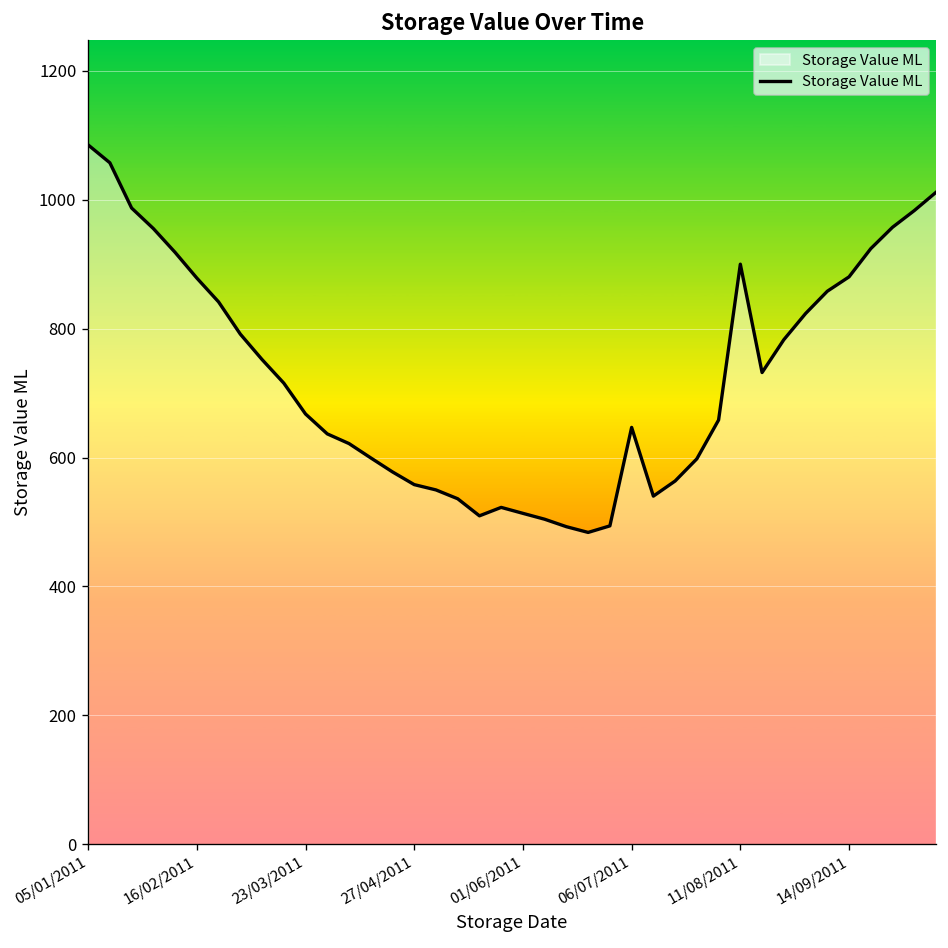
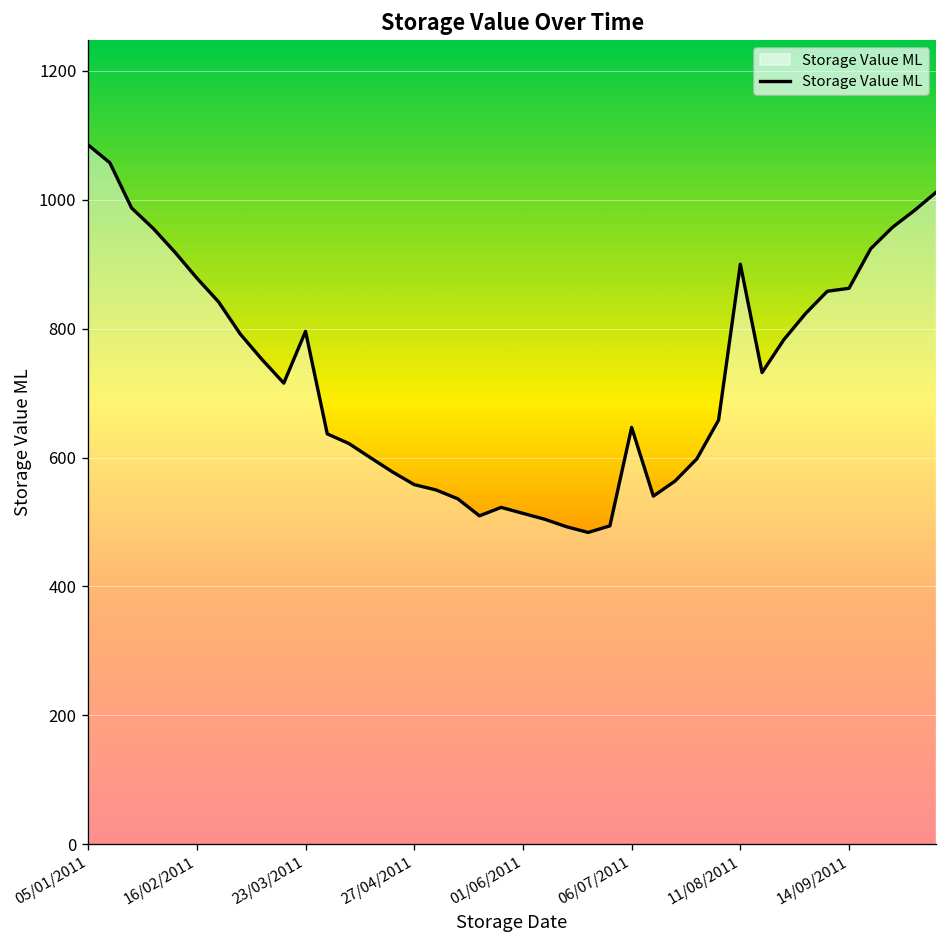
  {
    "05/01/2011": 1090,
    "16/02/2011": 880,
-   "23/03/2011": 670,
+   "23/03/2011": 800,
    "27/04/2011": 560,
    "01/06/2011": 510,
    "06/07/2011": 650,
    "11/08/2011": 900,
-   "14/09/2011": 880
+   "14/09/2011": 860
  }
